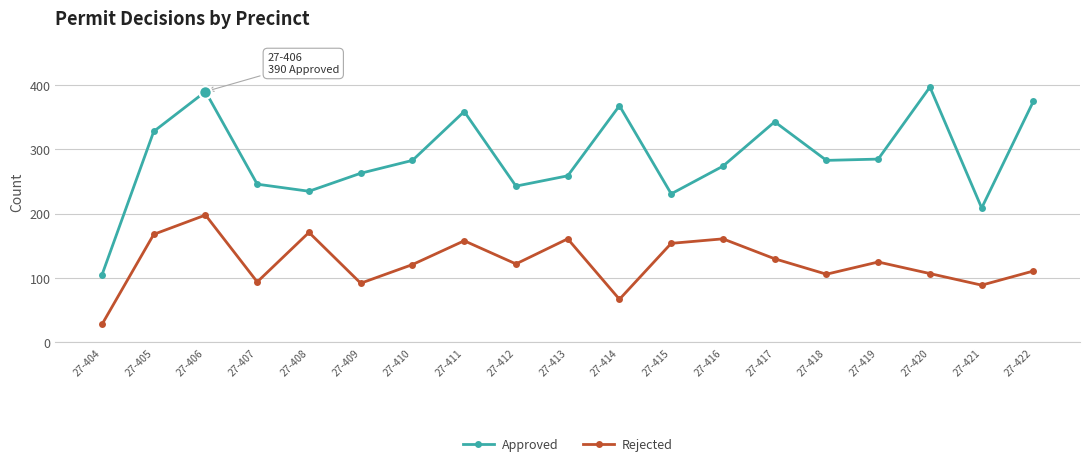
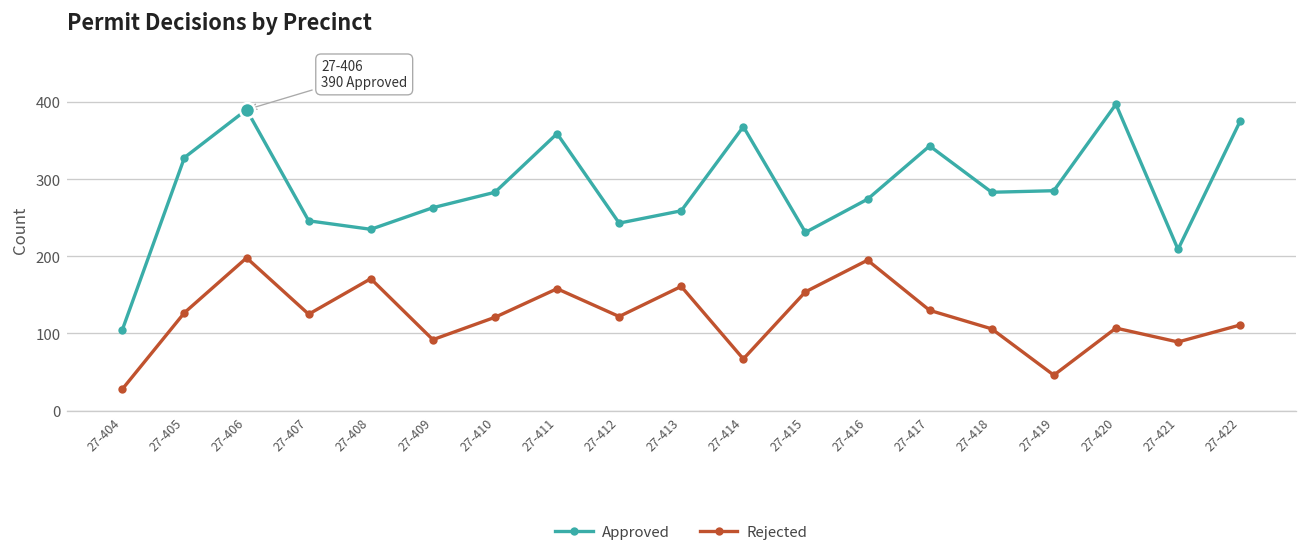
  {
    "Rejected": {
      "27-404": 30,
-     "27-405": 170,
+     "27-405": 130,
      "27-406": 200,
-     "27-407": 90,
+     "27-407": 130,
      "27-408": 170,
      "27-409": 90,
      "27-410": 120,
      "27-411": 160,
      "27-412": 120,
      "27-413": 160,
      "27-414": 70,
      "27-415": 150,
-     "27-416": 160,
+     "27-416": 200,
      "27-417": 130,
      "27-418": 110,
-     "27-419": 130,
+     "27-419": 50,
      "27-420": 110,
      "27-421": 90,
      "27-422": 110
    }
  }
